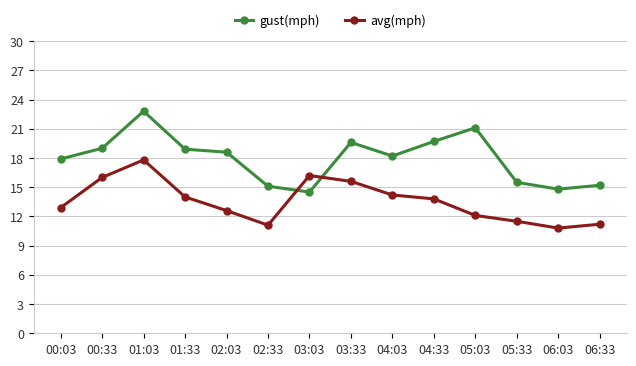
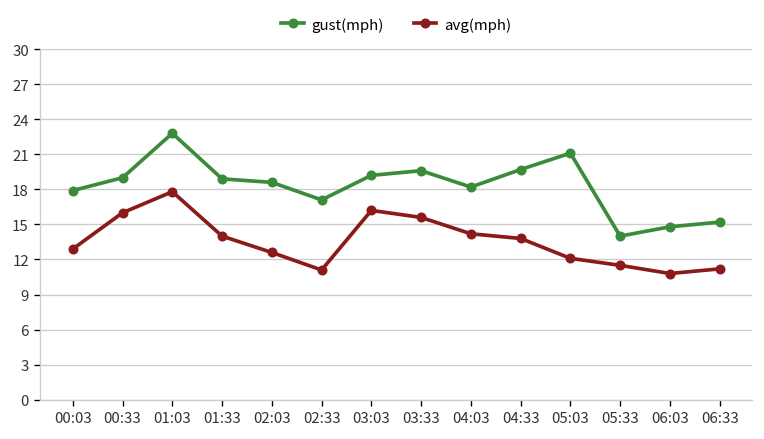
  {
    "gust(mph)": {
      "00:03": 18,
      "00:33": 19,
      "01:03": 23,
      "01:33": 19,
      "02:03": 19,
-     "02:33": 15,
-     "03:03": 15,
+     "02:33": 17,
+     "03:03": 19,
      "03:33": 20,
      "04:03": 18,
      "04:33": 20,
      "05:03": 21,
-     "05:33": 16,
+     "05:33": 14,
      "06:03": 15,
      "06:33": 15
    },
    "avg(mph)": {
      "00:03": 13,
      "00:33": 16,
      "01:03": 18,
      "01:33": 14,
      "02:03": 13,
      "02:33": 11,
      "03:03": 16,
      "03:33": 16,
      "04:03": 14,
      "04:33": 14,
      "05:03": 12,
      "05:33": 12,
      "06:03": 11,
      "06:33": 11
    }
  }
